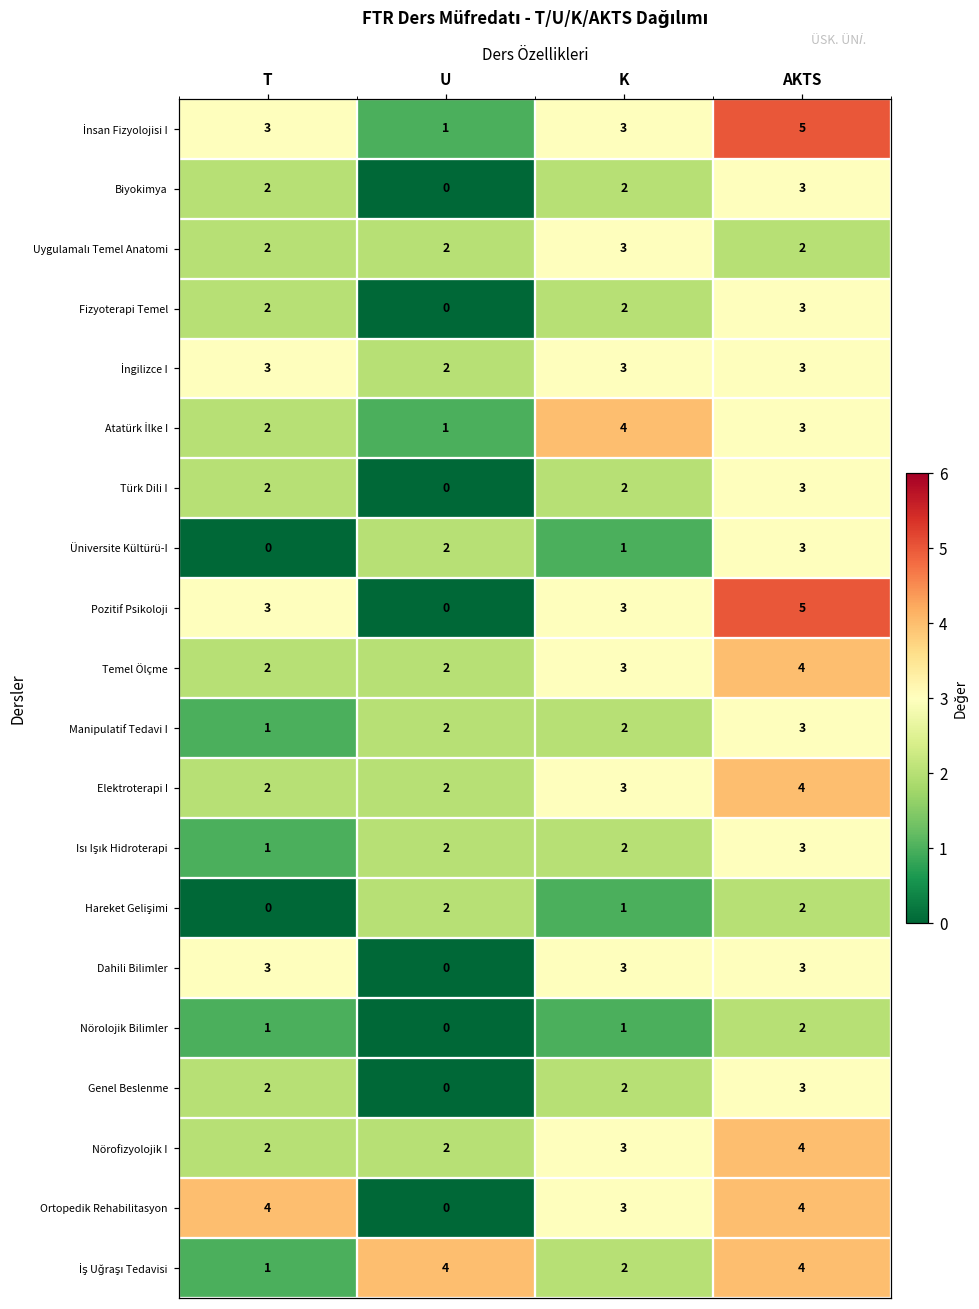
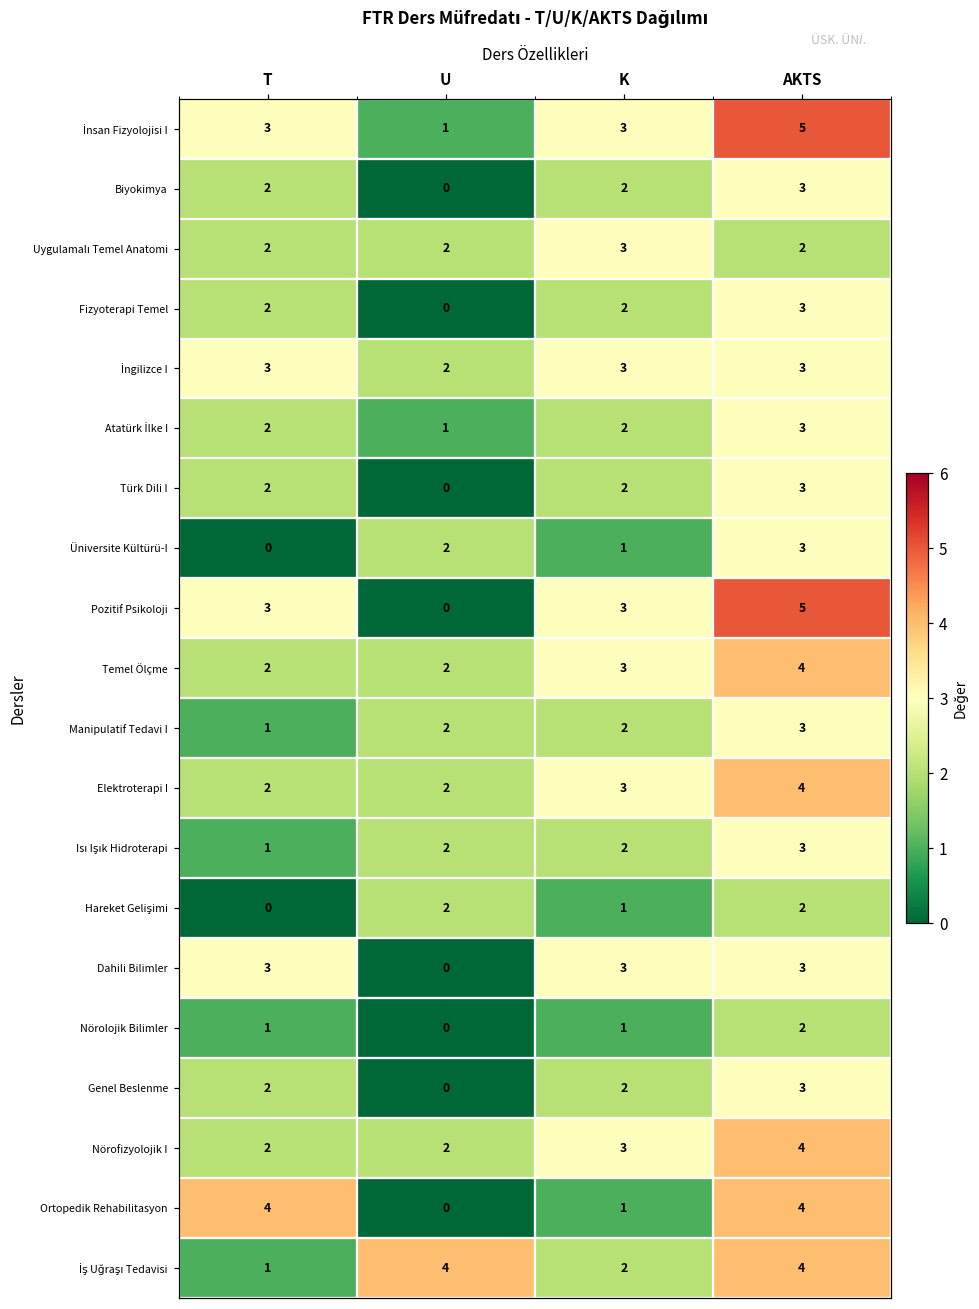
  {
    "İnsan Fizyolojisi I": {
      "T": 3,
      "U": 1,
      "K": 3,
      "AKTS": 5
    },
    "Biyokimya": {
      "T": 2,
      "U": 0,
      "K": 2,
      "AKTS": 3
    },
    "Uygulamalı Temel Anatomi": {
      "T": 2,
      "U": 2,
      "K": 3,
      "AKTS": 2
    },
    "Fizyoterapi Temel": {
      "T": 2,
      "U": 0,
      "K": 2,
      "AKTS": 3
    },
    "İngilizce I": {
      "T": 3,
      "U": 2,
      "K": 3,
      "AKTS": 3
    },
    "Atatürk İlke I": {
      "T": 2,
      "U": 1,
-     "K": 4,
+     "K": 2,
      "AKTS": 3
    },
    "Türk Dili I": {
      "T": 2,
      "U": 0,
      "K": 2,
      "AKTS": 3
    },
    "Üniversite Kültürü-I": {
      "T": 0,
      "U": 2,
      "K": 1,
      "AKTS": 3
    },
    "Pozitif Psikoloji": {
      "T": 3,
      "U": 0,
      "K": 3,
      "AKTS": 5
    },
    "Temel Ölçme": {
      "T": 2,
      "U": 2,
      "K": 3,
      "AKTS": 4
    },
    "Manipulatif Tedavi I": {
      "T": 1,
      "U": 2,
      "K": 2,
      "AKTS": 3
    },
    "Elektroterapi I": {
      "T": 2,
      "U": 2,
      "K": 3,
      "AKTS": 4
    },
    "Isı Işık Hidroterapi": {
      "T": 1,
      "U": 2,
      "K": 2,
      "AKTS": 3
    },
    "Hareket Gelişimi": {
      "T": 0,
      "U": 2,
      "K": 1,
      "AKTS": 2
    },
    "Dahili Bilimler": {
      "T": 3,
      "U": 0,
      "K": 3,
      "AKTS": 3
    },
    "Nörolojik Bilimler": {
      "T": 1,
      "U": 0,
      "K": 1,
      "AKTS": 2
    },
    "Genel Beslenme": {
      "T": 2,
      "U": 0,
      "K": 2,
      "AKTS": 3
    },
    "Nörofizyolojik I": {
      "T": 2,
      "U": 2,
      "K": 3,
      "AKTS": 4
    },
    "Ortopedik Rehabilitasyon": {
      "T": 4,
      "U": 0,
-     "K": 3,
+     "K": 1,
      "AKTS": 4
    },
    "İş Uğraşı Tedavisi": {
      "T": 1,
      "U": 4,
      "K": 2,
      "AKTS": 4
    }
  }
